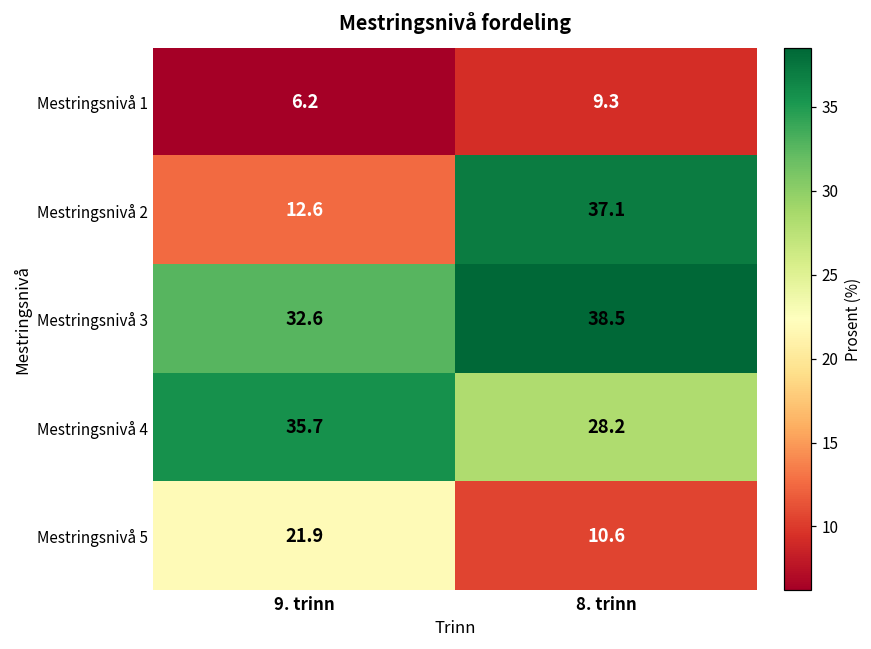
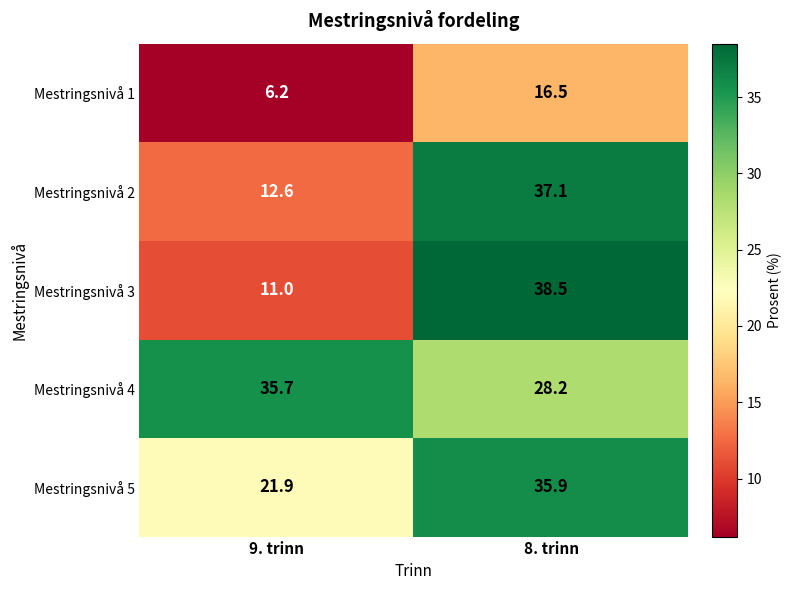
  {
    "Mestringsnivå 1": {
      "9. trinn": 6.2,
-     "8. trinn": 9.3
+     "8. trinn": 16.5
    },
    "Mestringsnivå 2": {
      "9. trinn": 12.6,
      "8. trinn": 37.1
    },
    "Mestringsnivå 3": {
-     "9. trinn": 32.6,
+     "9. trinn": 11.0,
      "8. trinn": 38.5
    },
    "Mestringsnivå 4": {
      "9. trinn": 35.7,
      "8. trinn": 28.2
    },
    "Mestringsnivå 5": {
      "9. trinn": 21.9,
-     "8. trinn": 10.6
+     "8. trinn": 35.9
    }
  }
